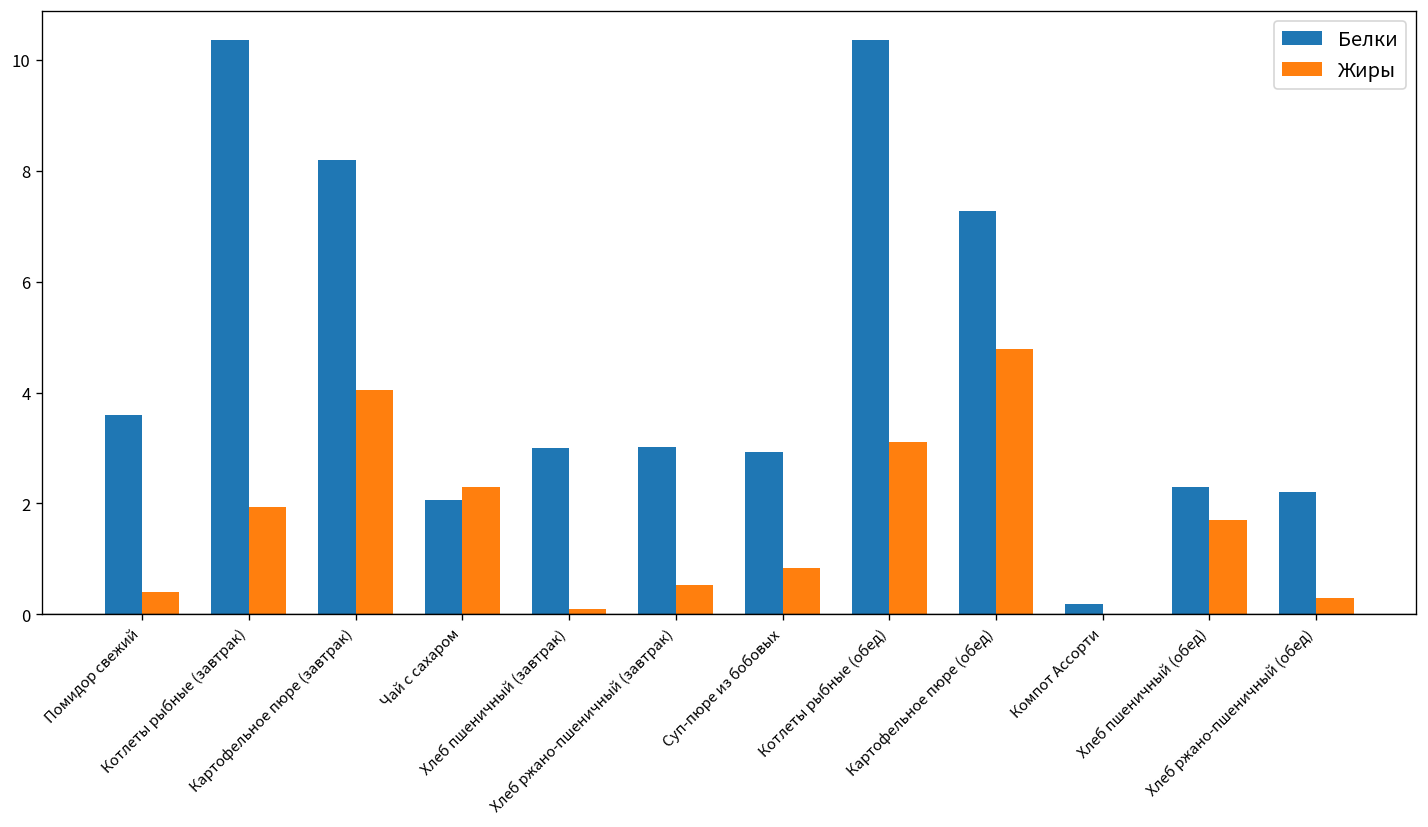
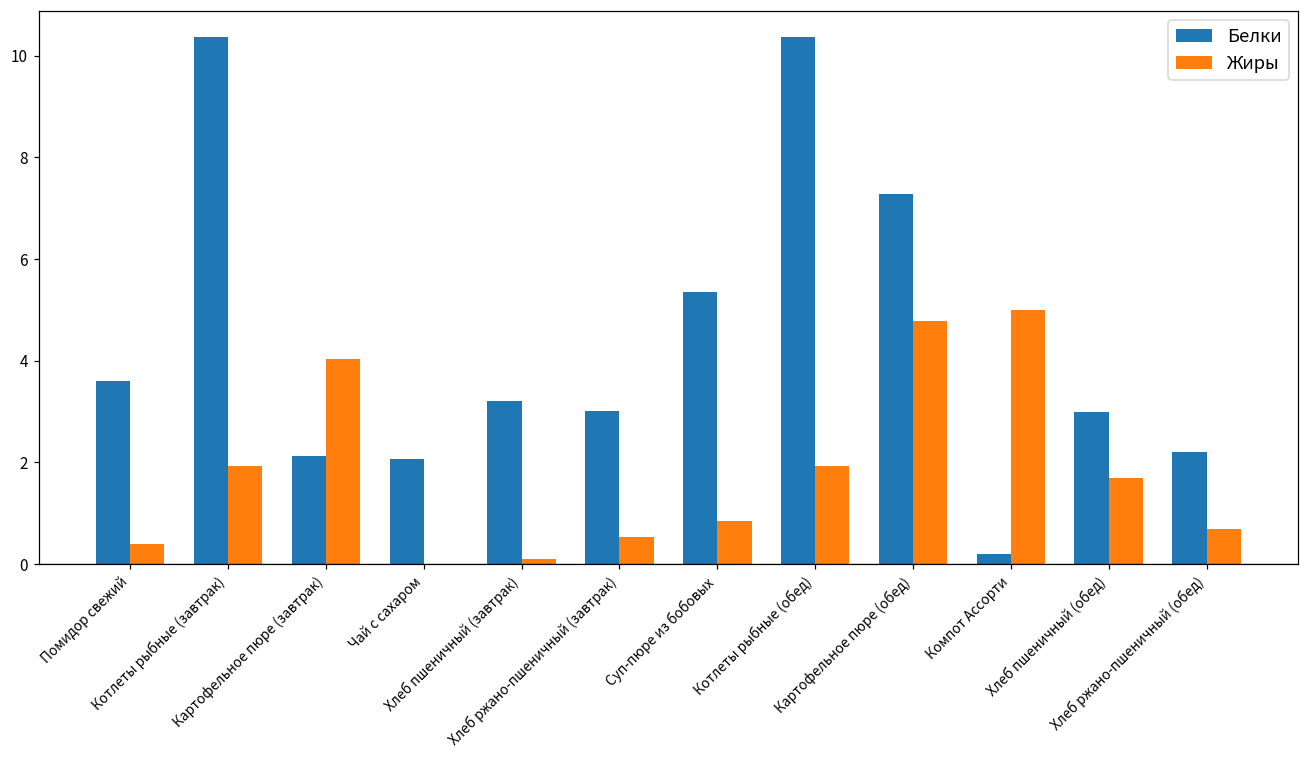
  {
    "Белки": {
      "Помидор свежий": 3.6,
      "Котлеты рыбные (завтрак)": 10.4,
-     "Картофельное пюре (завтрак)": 8.2,
+     "Картофельное пюре (завтрак)": 2.1,
      "Чай с сахаром": 2.1,
-     "Хлеб пшеничный (завтрак)": 3.0,
+     "Хлеб пшеничный (завтрак)": 3.2,
      "Хлеб ржано-пшеничный (завтрак)": 3.0,
-     "Суп-пюре из бобовых": 2.9,
+     "Суп-пюре из бобовых": 5.4,
      "Котлеты рыбные (обед)": 10.4,
      "Картофельное пюре (обед)": 7.3,
      "Компот Ассорти": 0.2,
-     "Хлеб пшеничный (обед)": 2.3,
+     "Хлеб пшеничный (обед)": 3.0,
      "Хлеб ржано-пшеничный (обед)": 2.2
    },
    "Жиры": {
      "Помидор свежий": 0.4,
      "Котлеты рыбные (завтрак)": 1.9,
      "Картофельное пюре (завтрак)": 4.0,
-     "Чай с сахаром": 2.3,
+     "Чай с сахаром": 0.0,
      "Хлеб пшеничный (завтрак)": 0.1,
      "Хлеб ржано-пшеничный (завтрак)": 0.5,
      "Суп-пюре из бобовых": 0.8,
-     "Котлеты рыбные (обед)": 3.1,
+     "Котлеты рыбные (обед)": 1.9,
      "Картофельное пюре (обед)": 4.8,
-     "Компот Ассорти": 0,
+     "Компот Ассорти": 5,
      "Хлеб пшеничный (обед)": 1.7,
-     "Хлеб ржано-пшеничный (обед)": 0.3
+     "Хлеб ржано-пшеничный (обед)": 0.7
    }
  }
